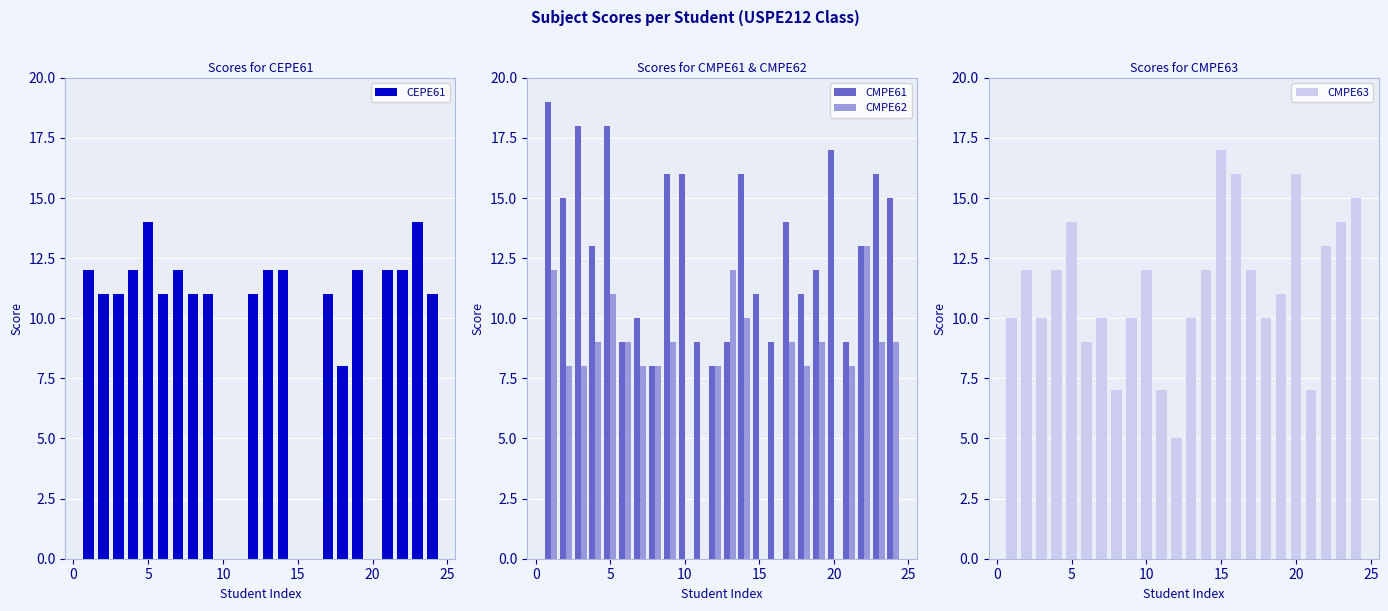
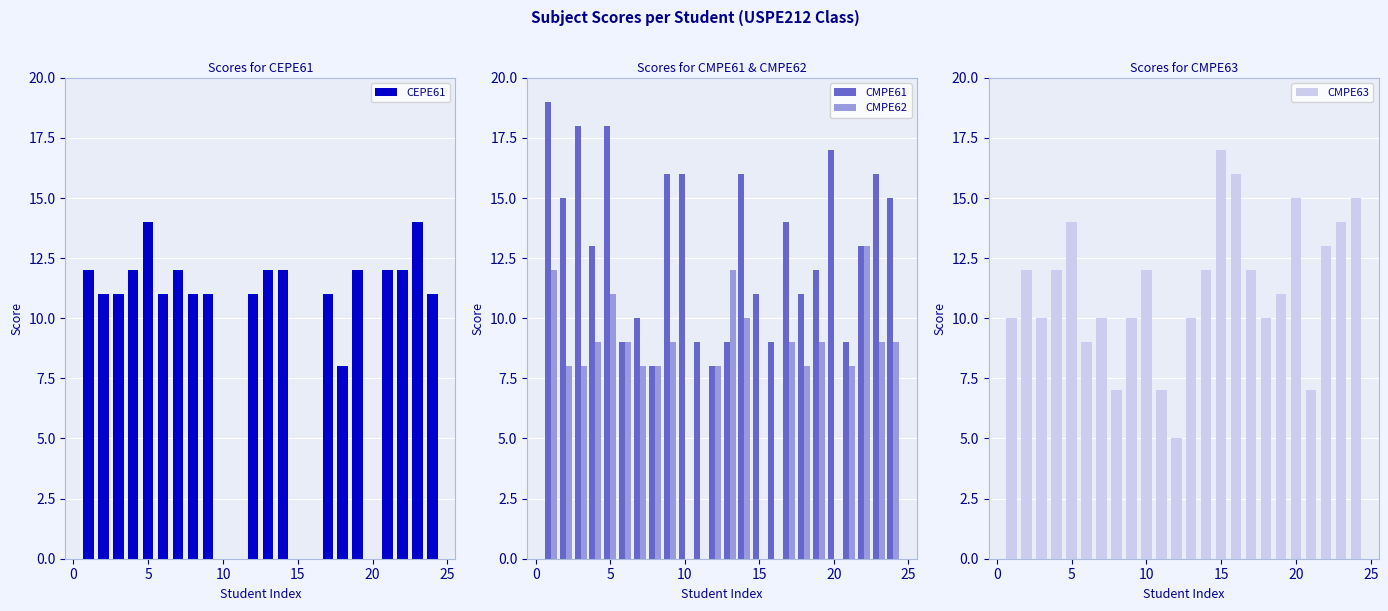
  {
    "Scores for CEPE61": {
      "5": 14.0,
      "10": 0.0,
      "15": 0.0,
      "20": 0.0
    },
    "Scores for CMPE63": {
      "5": 14,
      "10": 12,
      "15": 17,
-     "20": 16
+     "20": 15
    }
  }
